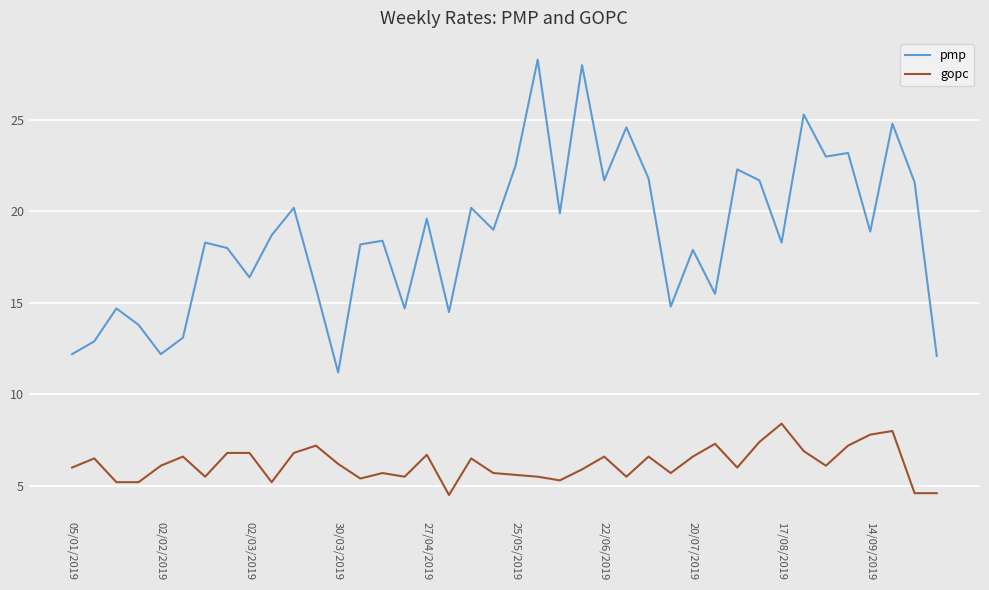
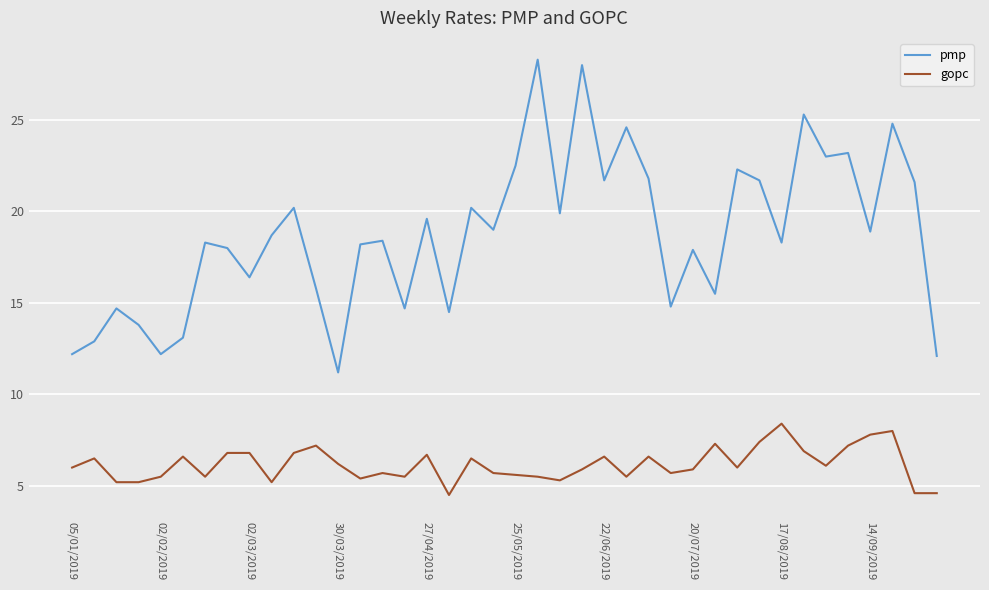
  {
    "pmp": {
      "05/01/2019": 12.2,
      "02/02/2019": 12.2,
      "02/03/2019": 16.4,
      "30/03/2019": 11.2,
      "27/04/2019": 19.6,
      "25/05/2019": 22.5,
      "22/06/2019": 21.7,
      "20/07/2019": 17.9,
      "17/08/2019": 18.3,
      "14/09/2019": 18.9
    },
    "gopc": {
      "05/01/2019": 6.0,
-     "02/02/2019": 6.1,
+     "02/02/2019": 5.5,
      "02/03/2019": 6.8,
      "30/03/2019": 6.2,
      "27/04/2019": 6.7,
      "25/05/2019": 5.6,
      "22/06/2019": 6.6,
-     "20/07/2019": 6.6,
+     "20/07/2019": 5.9,
      "17/08/2019": 8.4,
      "14/09/2019": 7.8
    }
  }
